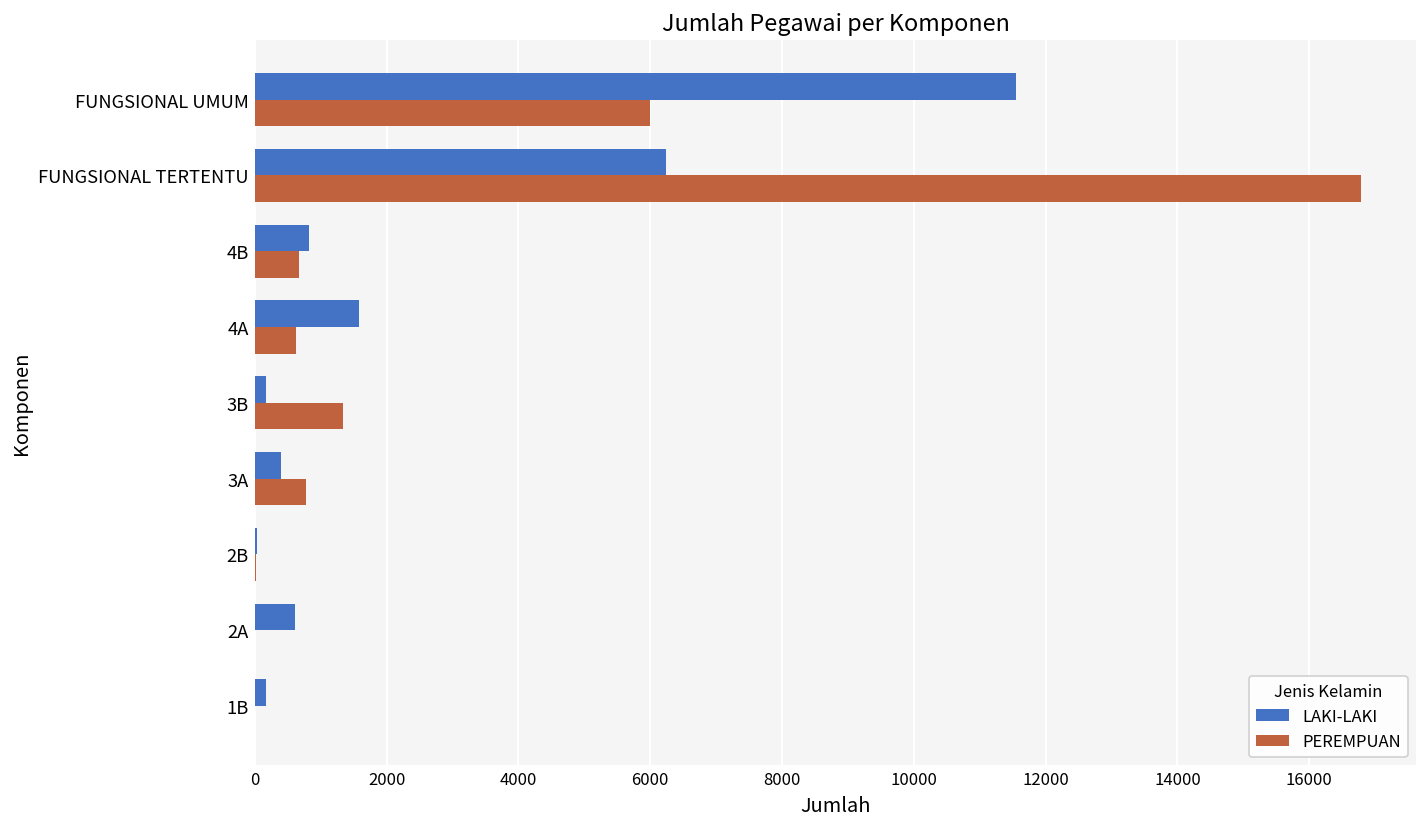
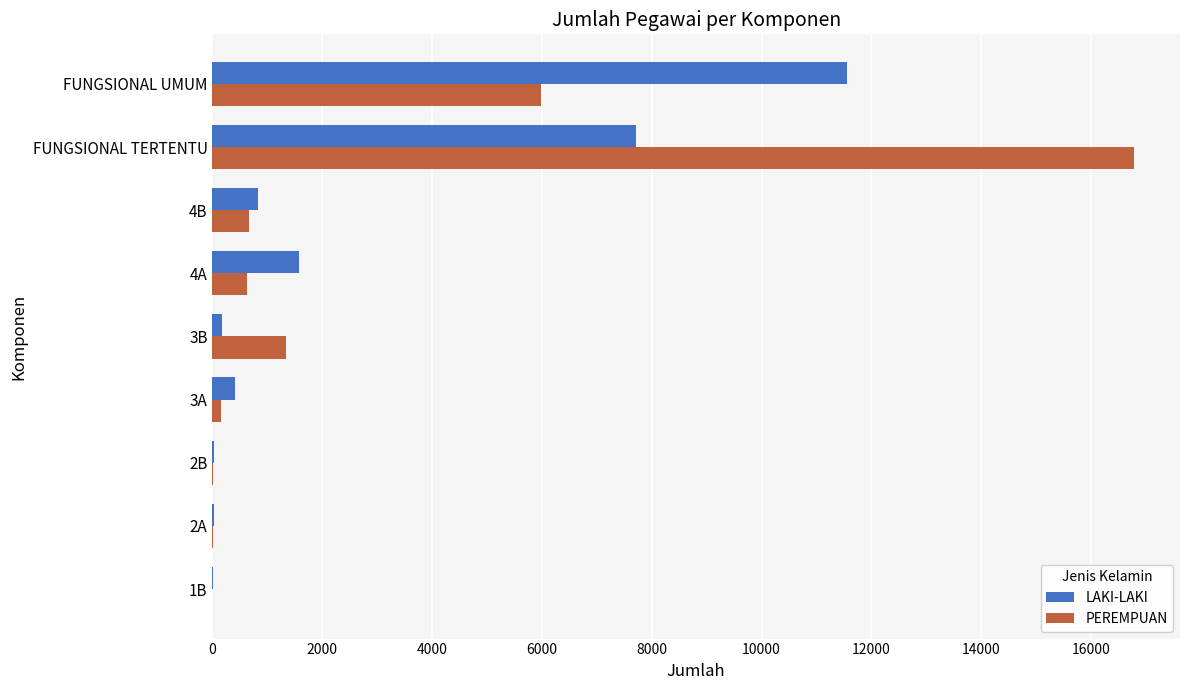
  {
    "LAKI-LAKI": {
      "FUNGSIONAL UMUM": 11600,
-     "FUNGSIONAL TERTENTU": 6200,
+     "FUNGSIONAL TERTENTU": 7700,
      "4B": 800,
      "4A": 1600,
      "3B": 200,
      "3A": 400,
-     "2A": 600,
-     "1B": 200
+     "2A": 0,
+     "1B": 0
    },
    "PEREMPUAN": {
      "FUNGSIONAL UMUM": 6000,
      "FUNGSIONAL TERTENTU": 16800,
      "4B": 700,
      "4A": 600,
      "3B": 1300,
-     "3A": 800,
+     "3A": 200,
      "1B": 0
    }
  }
